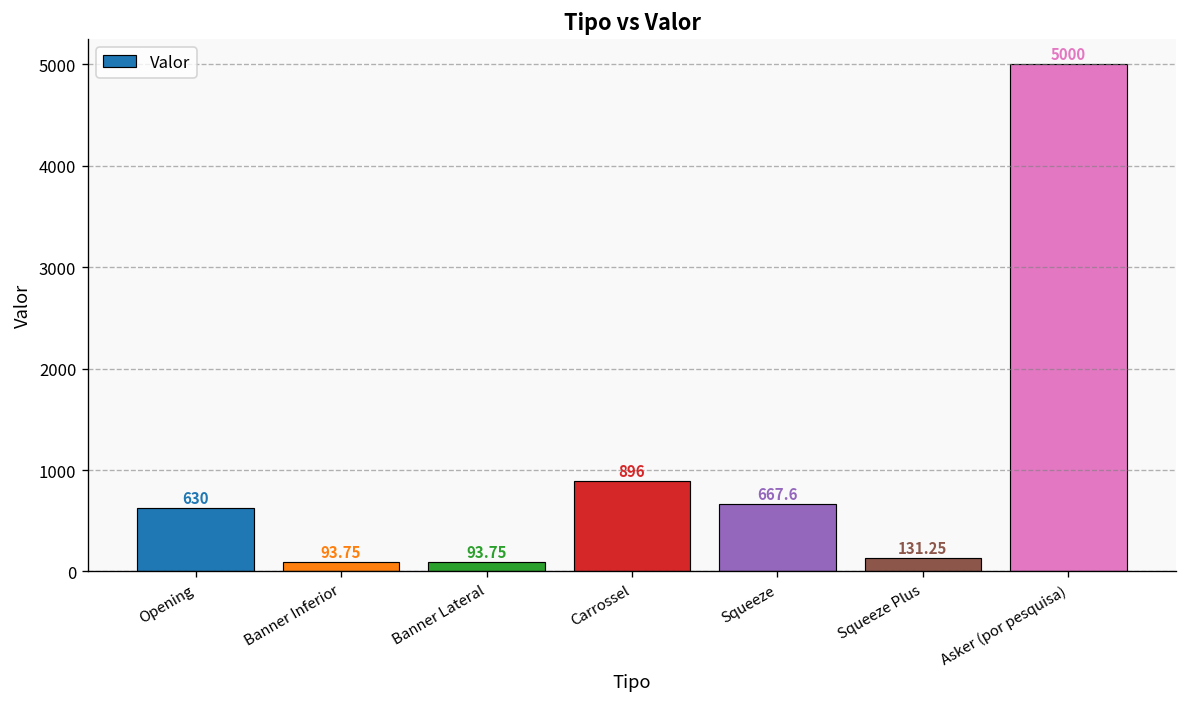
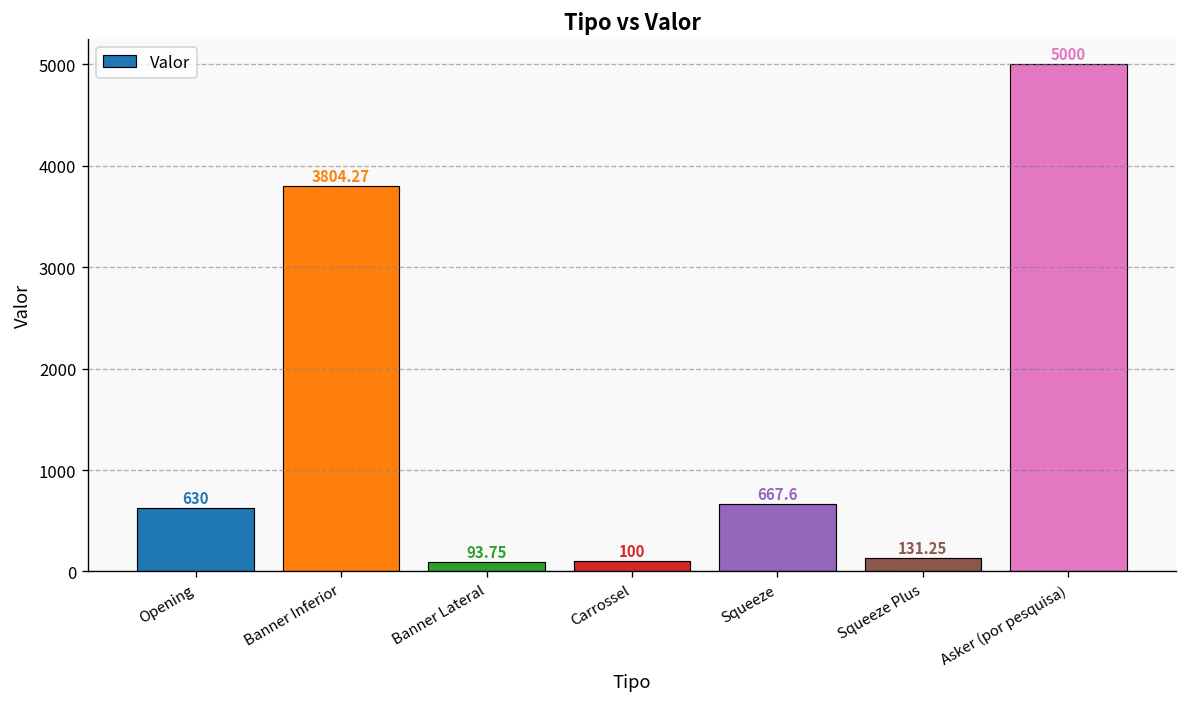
  {
    "Opening": 630,
-   "Banner Inferior": 93.75,
+   "Banner Inferior": 3804.27,
    "Banner Lateral": 93.75,
-   "Carrossel": 896,
+   "Carrossel": 100,
    "Squeeze": 667.6,
    "Squeeze Plus": 131.25,
    "Asker (por pesquisa)": 5000
  }
